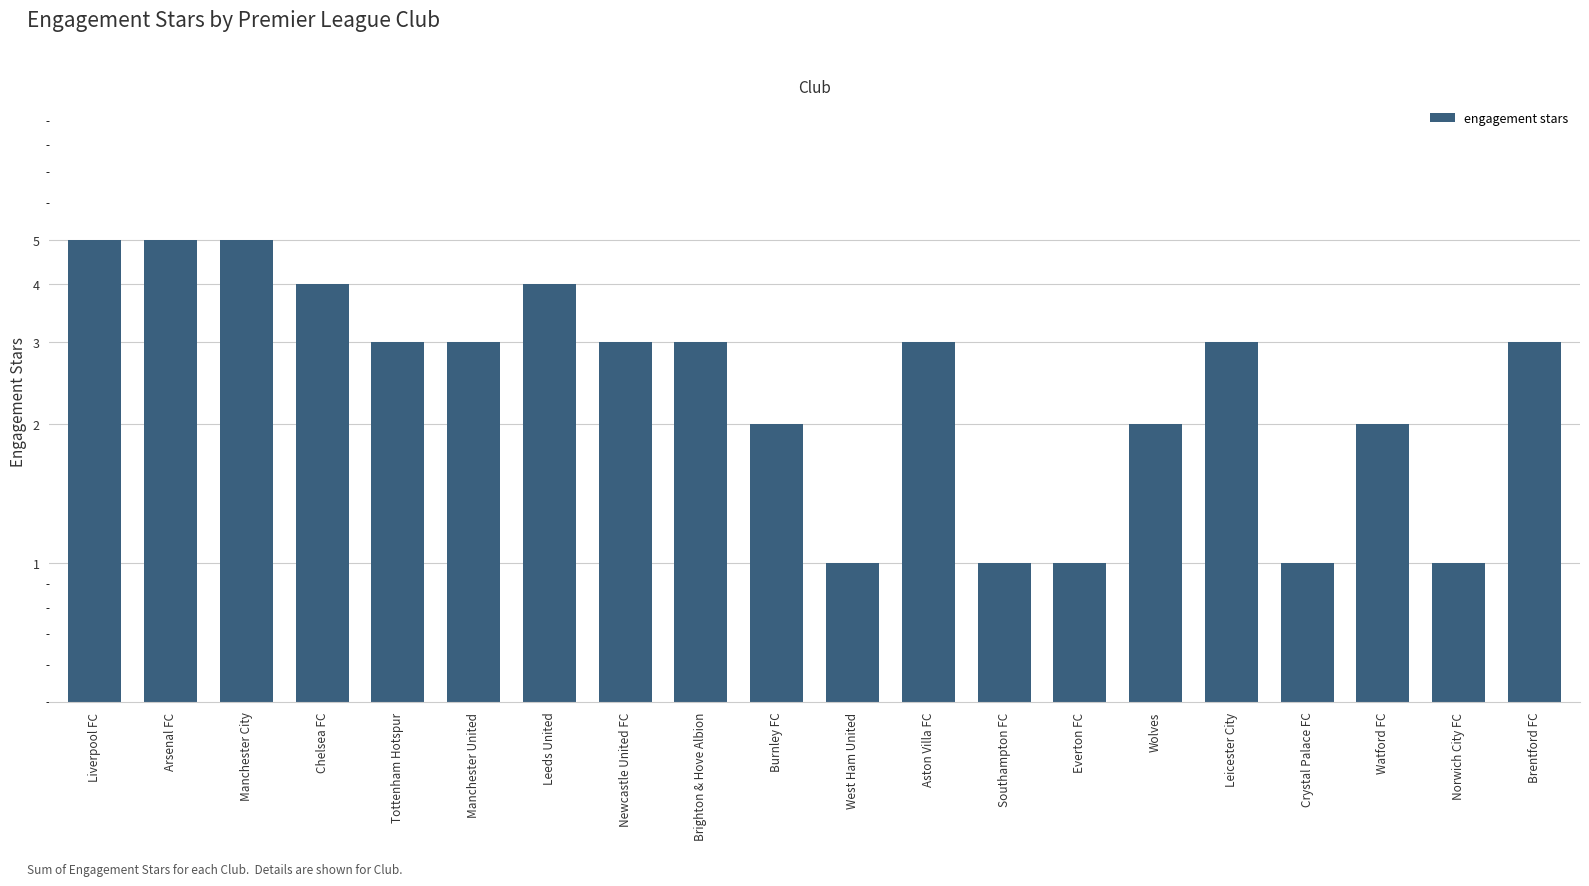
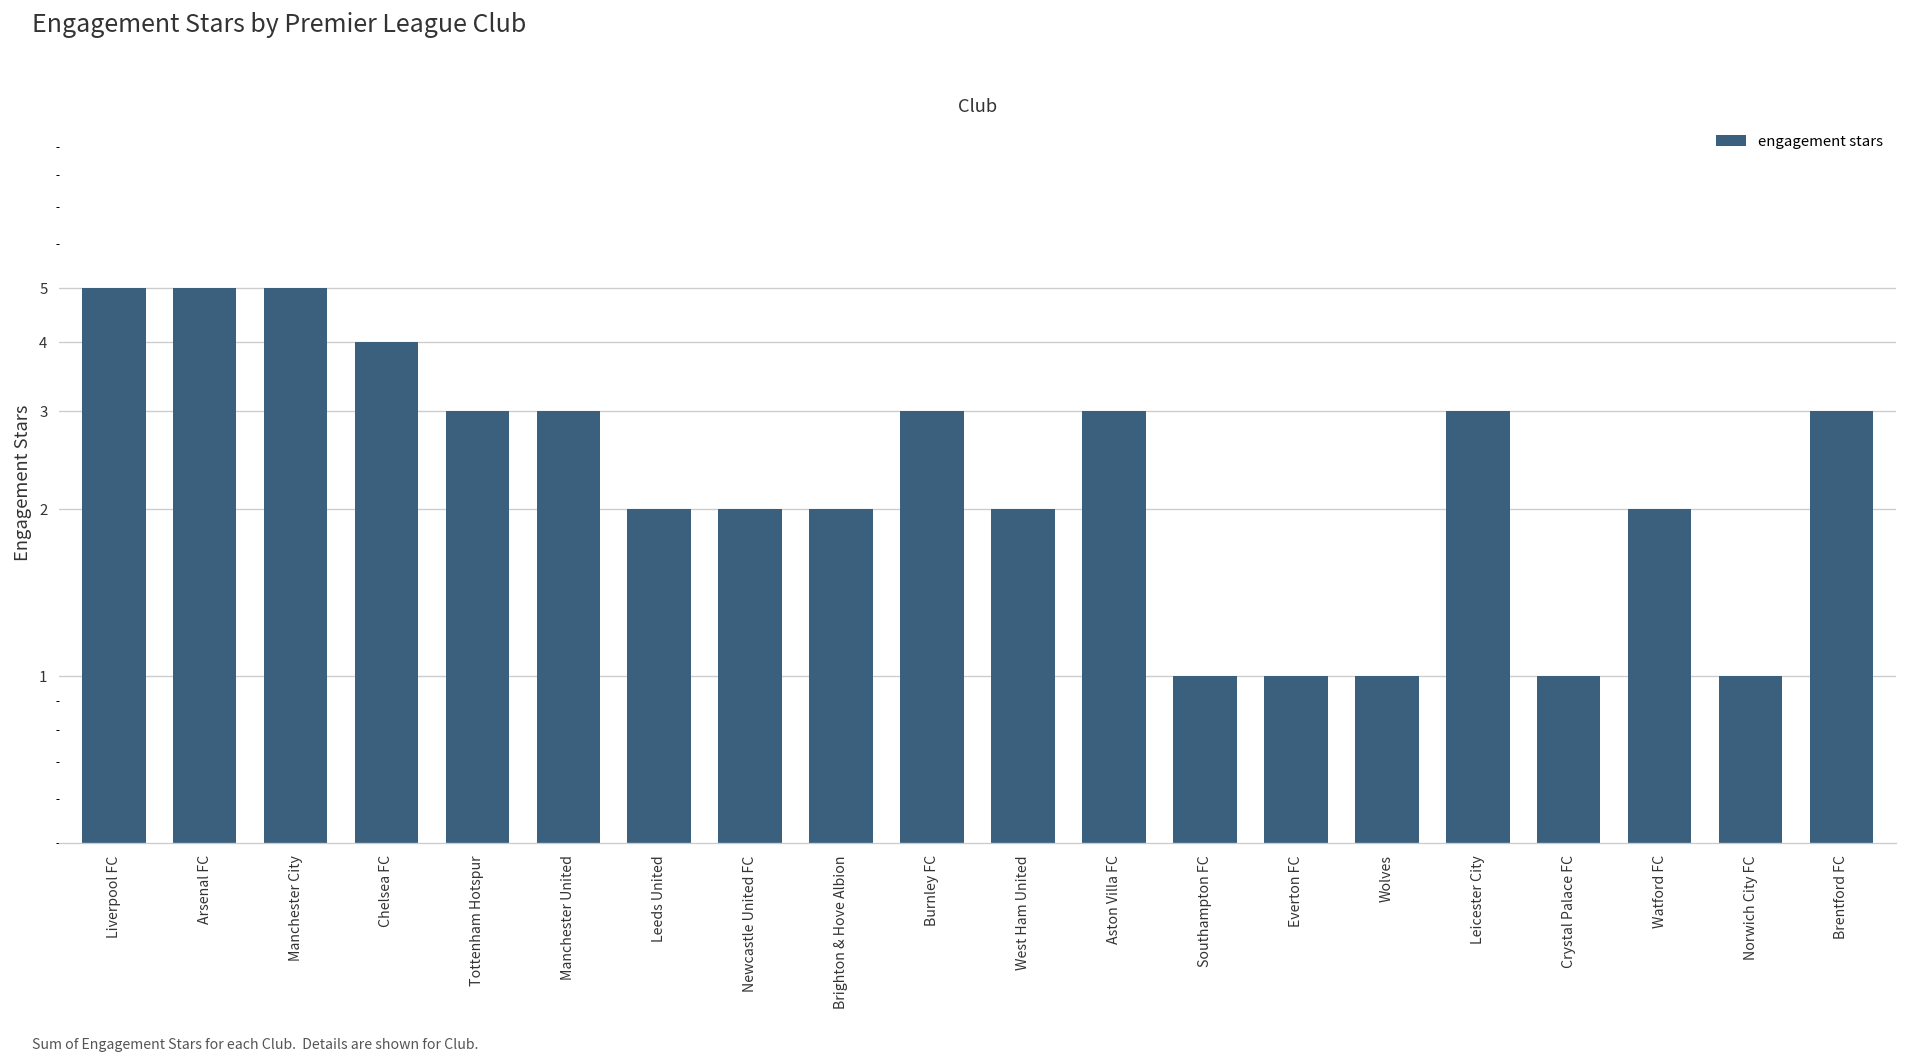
  {
    "Liverpool FC": 5,
    "Arsenal FC": 5,
    "Manchester City": 5,
    "Chelsea FC": 4,
    "Tottenham Hotspur": 3,
    "Manchester United": 3,
-   "Leeds United": 4,
-   "Newcastle United FC": 3,
-   "Brighton & Hove Albion": 3,
-   "Burnley FC": 2,
-   "West Ham United": 1,
+   "Leeds United": 2,
+   "Newcastle United FC": 2,
+   "Brighton & Hove Albion": 2,
+   "Burnley FC": 3,
+   "West Ham United": 2,
    "Aston Villa FC": 3,
    "Southampton FC": 1,
    "Everton FC": 1,
-   "Wolves": 2,
+   "Wolves": 1,
    "Leicester City": 3,
    "Crystal Palace FC": 1,
    "Watford FC": 2,
    "Norwich City FC": 1,
    "Brentford FC": 3
  }
